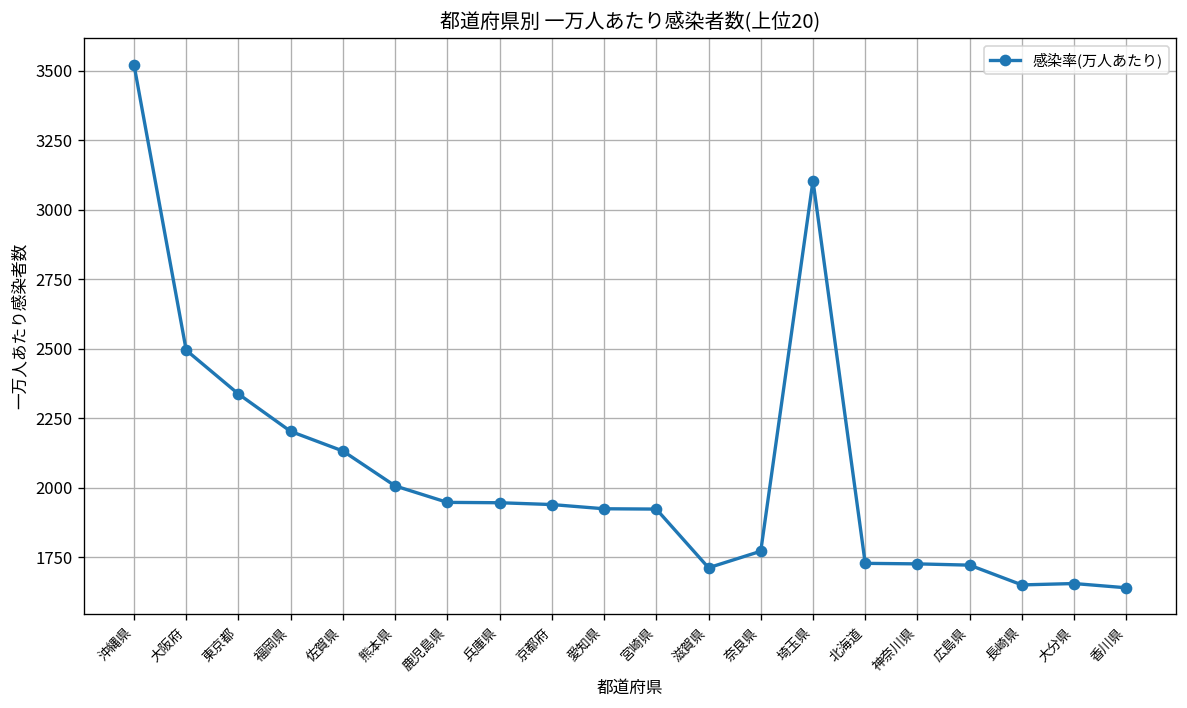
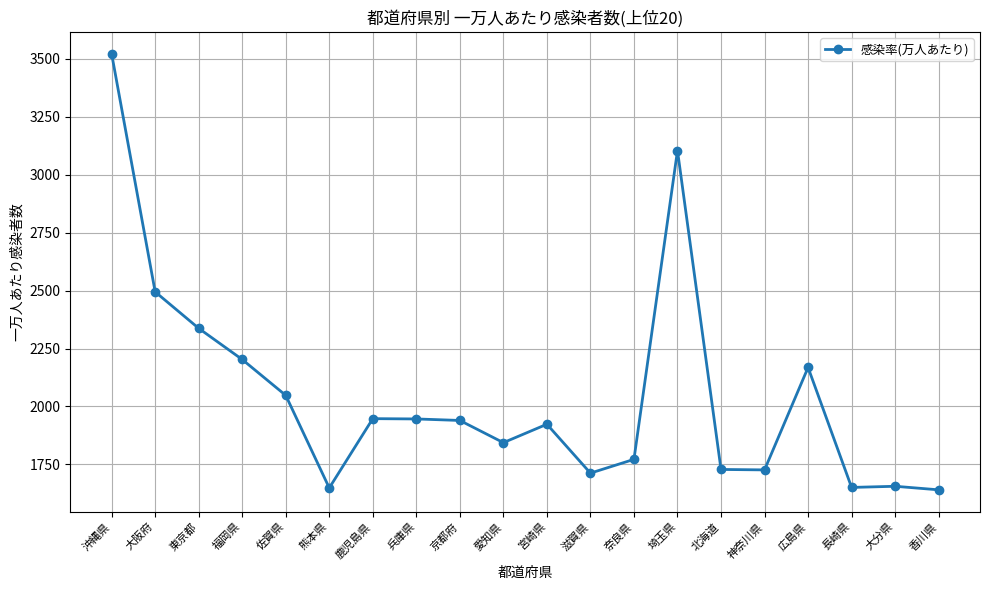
  {
    "沖縄県": 3520,
    "大阪府": 2490,
    "東京都": 2340,
    "福岡県": 2200,
-   "佐賀県": 2130,
-   "熊本県": 2010,
+   "佐賀県": 2050,
+   "熊本県": 1650,
    "鹿児島県": 1950,
    "兵庫県": 1950,
    "京都府": 1940,
-   "愛知県": 1920,
+   "愛知県": 1840,
    "宮崎県": 1920,
    "滋賀県": 1710,
    "奈良県": 1770,
    "埼玉県": 3100,
    "北海道": 1730,
    "神奈川県": 1730,
-   "広島県": 1720,
+   "広島県": 2170,
    "長崎県": 1650,
    "大分県": 1660,
    "香川県": 1640
  }
